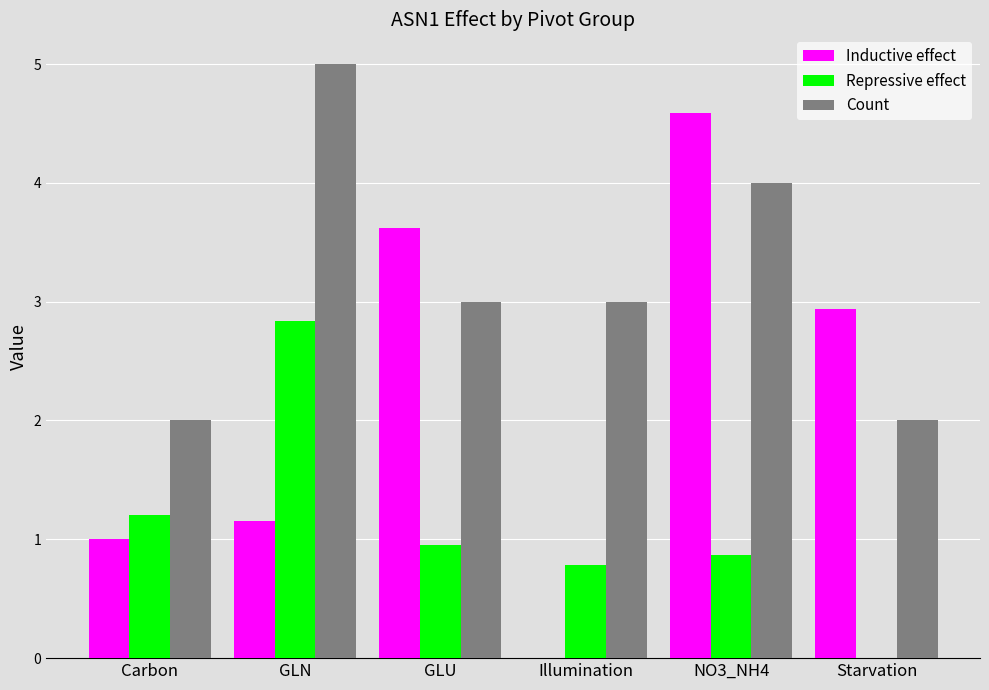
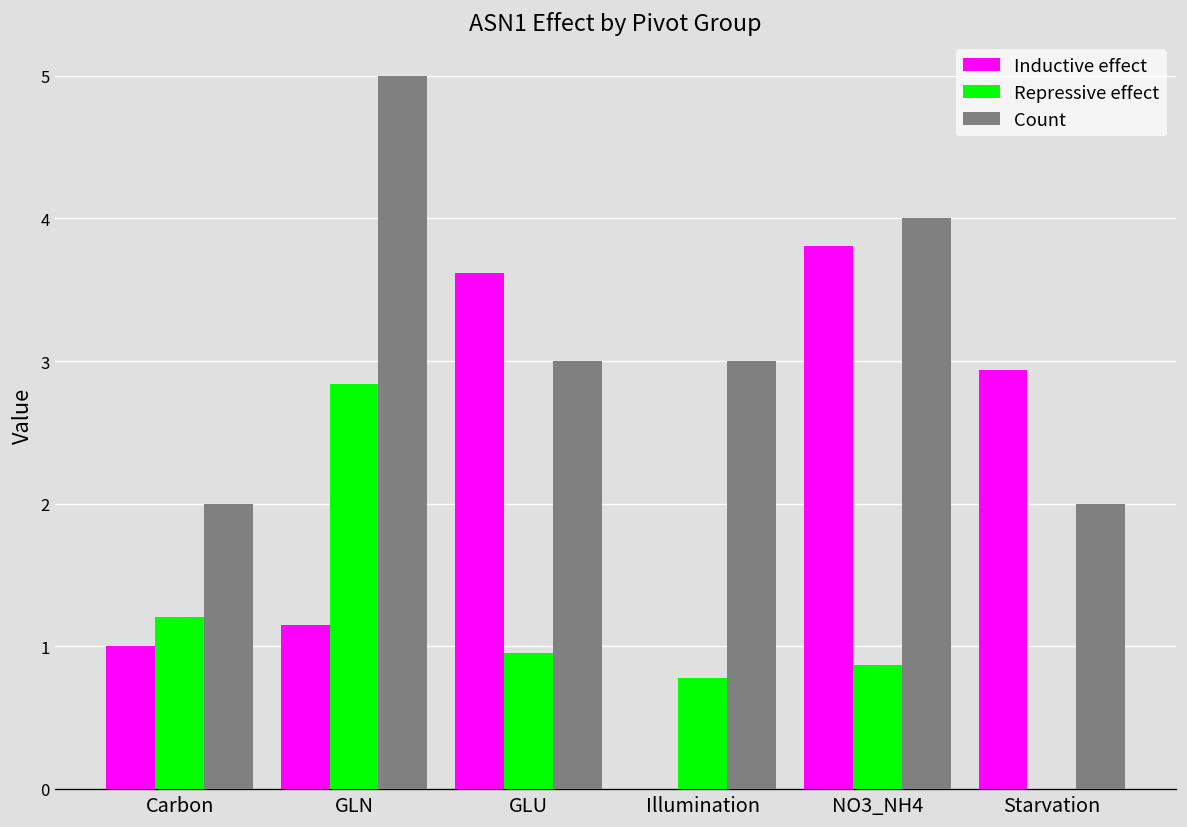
  {
    "Inductive effect": {
      "Carbon": 1.00,
      "GLN": 1.15,
      "GLU": 3.62,
      "Illumination": 0.00,
-     "NO3_NH4": 4.59,
+     "NO3_NH4": 3.81,
      "Starvation": 2.94
    },
    "Repressive effect": {
      "Carbon": 1.21,
      "GLN": 2.84,
      "GLU": 0.95,
      "Illumination": 0.78,
      "NO3_NH4": 0.87,
      "Starvation": 0.00
    },
    "Count": {
      "Carbon": 2.00,
      "GLN": 5.00,
      "GLU": 3.00,
      "Illumination": 3.00,
      "NO3_NH4": 4.00,
      "Starvation": 2.00
    }
  }
